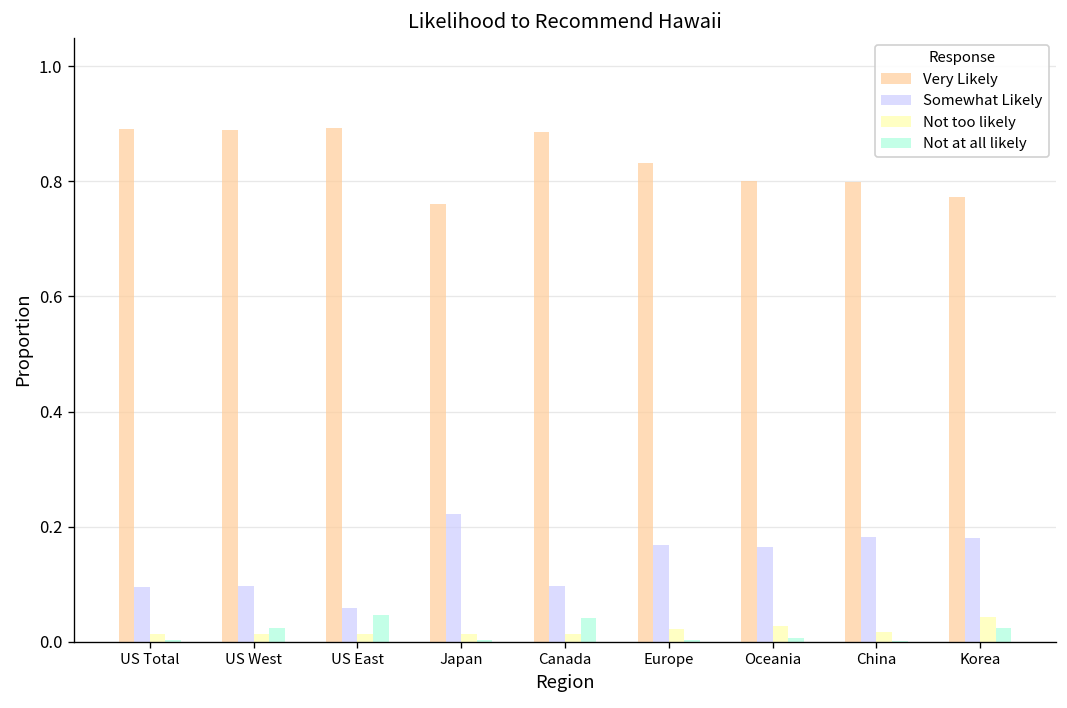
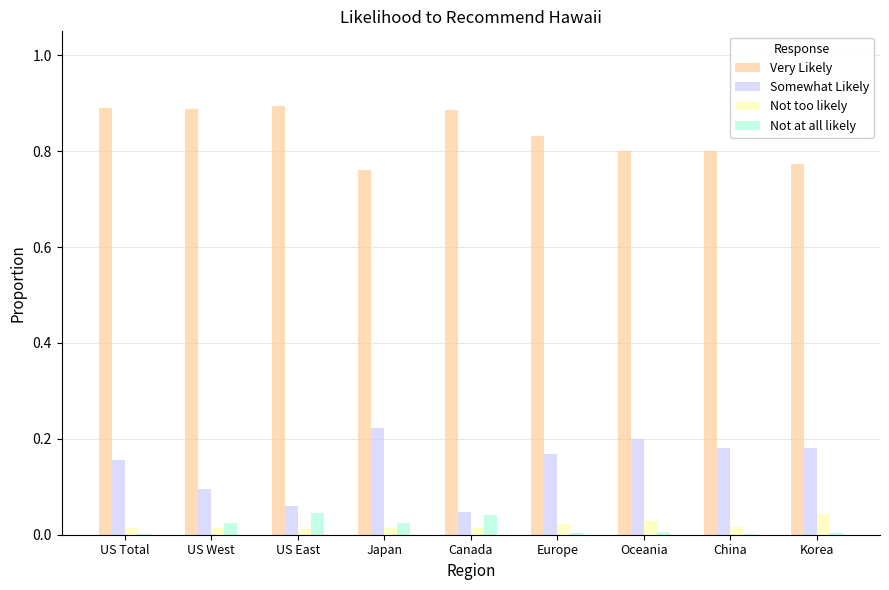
  {
    "Somewhat Likely": {
-     "US Total": 0.09,
+     "US Total": 0.16,
      "US West": 0.10,
      "US East": 0.06,
      "Japan": 0.22,
-     "Canada": 0.10,
+     "Canada": 0.05,
      "Europe": 0.17,
-     "Oceania": 0.17,
+     "Oceania": 0.20,
      "China": 0.18,
      "Korea": 0.18
    },
    "Not at all likely": {
      "US West": 0.02,
      "US East": 0.05,
-     "Japan": 0.00,
+     "Japan": 0.02,
      "Canada": 0.04,
      "Oceania": 0.01,
-     "Korea": 0.02
+     "Korea": 0.00
    }
  }
